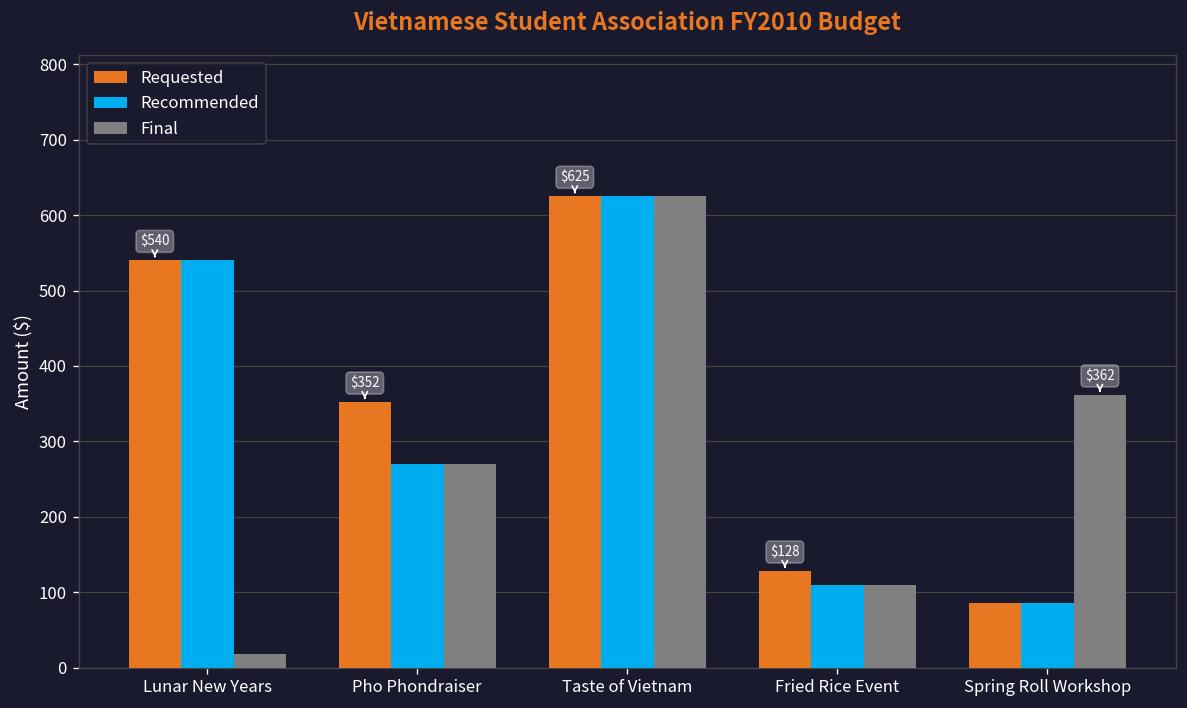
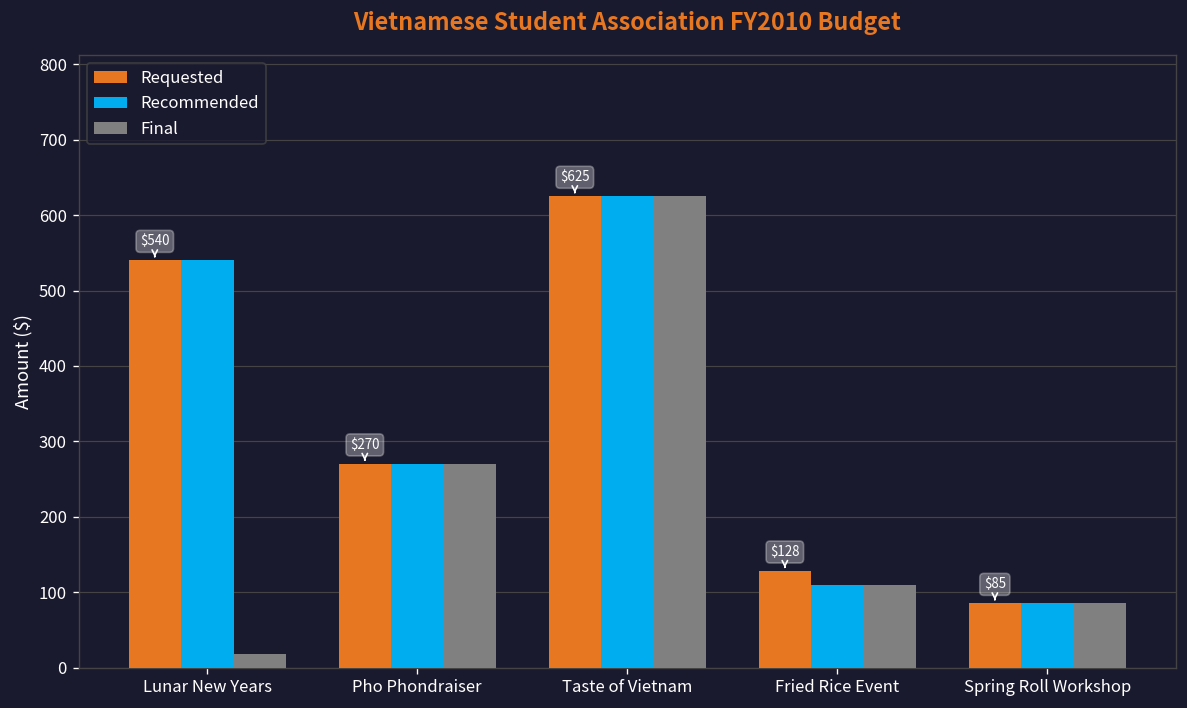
  {
    "Requested": {
-     "Pho Phondraiser": "$352"
+     "Pho Phondraiser": "$270"
    },
    "Recommended": {
      "Lunar New Years": "540",
      "Pho Phondraiser": "270",
      "Taste of Vietnam": "630",
      "Fried Rice Event": "110",
      "Spring Roll Workshop": "90"
    },
    "Final": {
-     "Spring Roll Workshop": "$362"
+     "Spring Roll Workshop": "$85"
    }
  }
